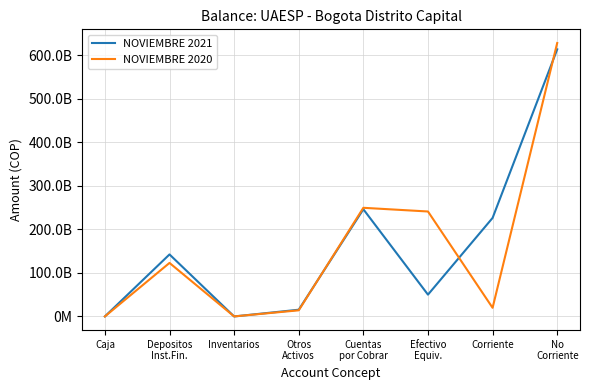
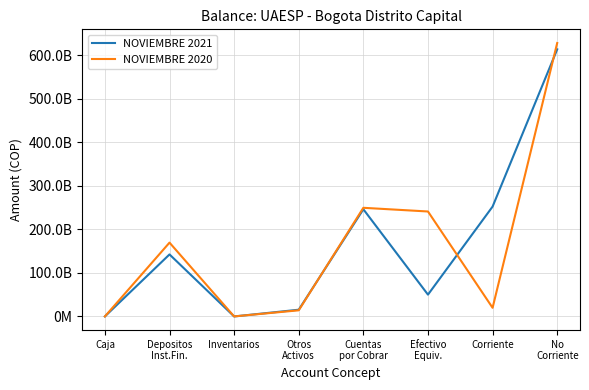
  {
    "NOVIEMBRE 2021": {
      "Depositos Inst.Fin.": 140000000000,
      "Efectivo Equiv.": 50000000000,
-     "Corriente": 230000000000,
+     "Corriente": 250000000000,
      "No Corriente": 610000000000
    },
    "NOVIEMBRE 2020": {
-     "Depositos Inst.Fin.": 120000000000,
+     "Depositos Inst.Fin.": 170000000000,
      "Efectivo Equiv.": 240000000000,
      "Corriente": 20000000000,
      "No Corriente": 630000000000
    }
  }
